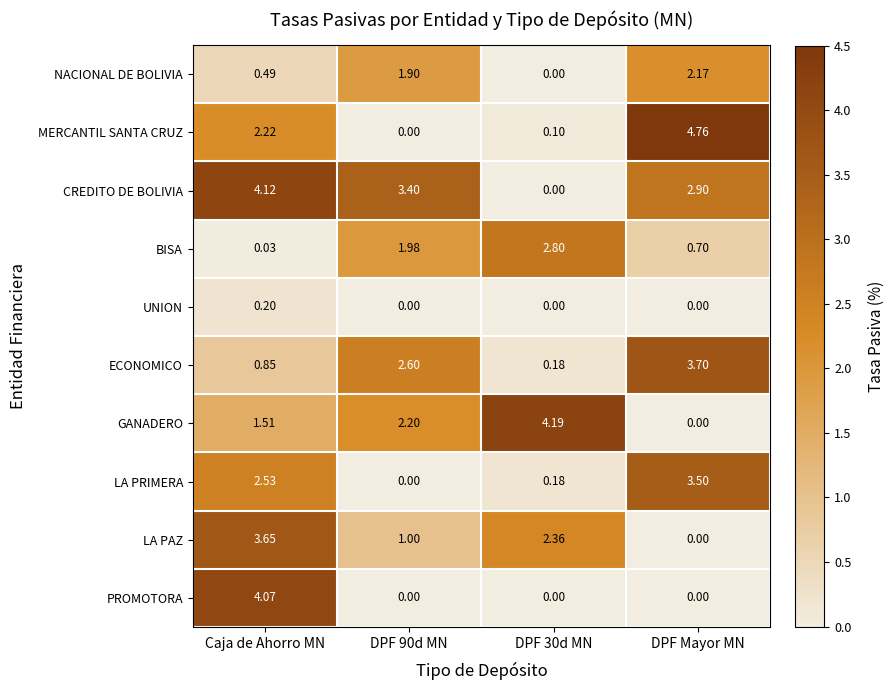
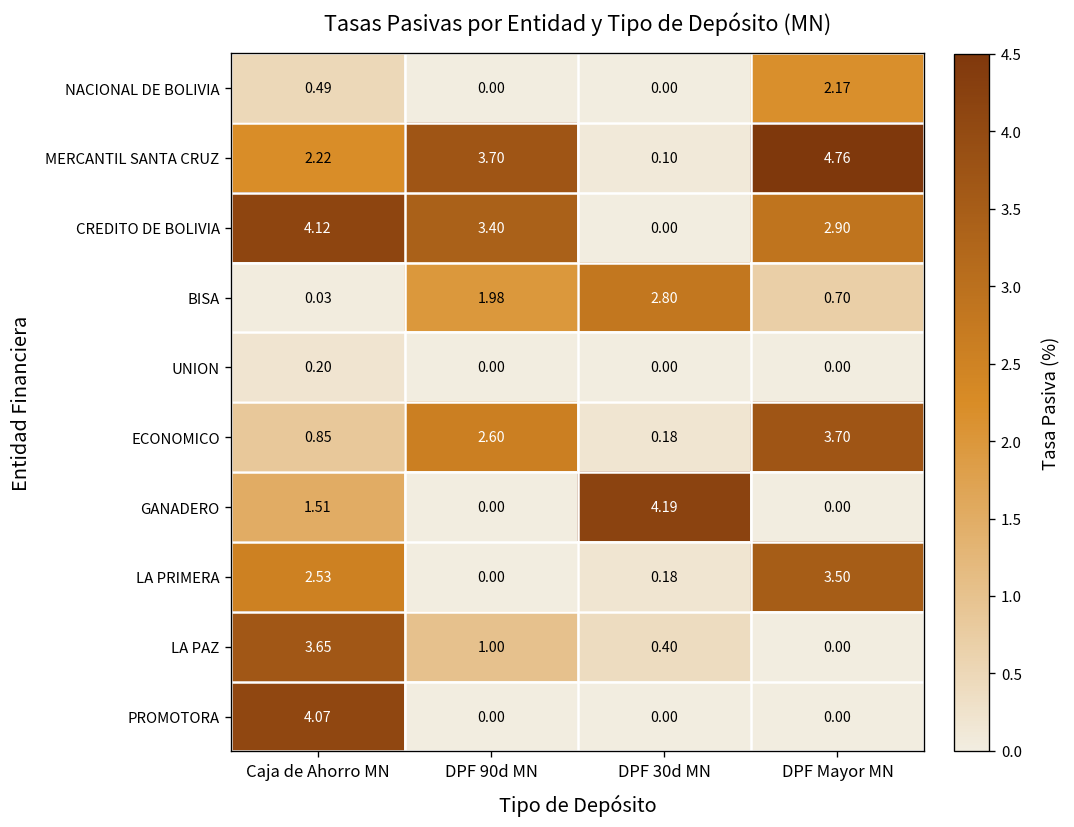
  {
    "NACIONAL DE BOLIVIA": {
      "Caja de Ahorro MN": 0.49,
-     "DPF 90d MN": 1.90,
+     "DPF 90d MN": 0.00,
      "DPF 30d MN": 0.00,
      "DPF Mayor MN": 2.17
    },
    "MERCANTIL SANTA CRUZ": {
      "Caja de Ahorro MN": 2.22,
-     "DPF 90d MN": 0.00,
+     "DPF 90d MN": 3.70,
      "DPF 30d MN": 0.10,
      "DPF Mayor MN": 4.76
    },
    "CREDITO DE BOLIVIA": {
      "Caja de Ahorro MN": 4.12,
      "DPF 90d MN": 3.40,
      "DPF 30d MN": 0.00,
      "DPF Mayor MN": 2.90
    },
    "BISA": {
      "Caja de Ahorro MN": 0.03,
      "DPF 90d MN": 1.98,
      "DPF 30d MN": 2.80,
      "DPF Mayor MN": 0.70
    },
    "UNION": {
      "Caja de Ahorro MN": 0.20,
      "DPF 90d MN": 0.00,
      "DPF 30d MN": 0.00,
      "DPF Mayor MN": 0.00
    },
    "ECONOMICO": {
      "Caja de Ahorro MN": 0.85,
      "DPF 90d MN": 2.60,
      "DPF 30d MN": 0.18,
      "DPF Mayor MN": 3.70
    },
    "GANADERO": {
      "Caja de Ahorro MN": 1.51,
-     "DPF 90d MN": 2.20,
+     "DPF 90d MN": 0.00,
      "DPF 30d MN": 4.19,
      "DPF Mayor MN": 0.00
    },
    "LA PRIMERA": {
      "Caja de Ahorro MN": 2.53,
      "DPF 90d MN": 0.00,
      "DPF 30d MN": 0.18,
      "DPF Mayor MN": 3.50
    },
    "LA PAZ": {
      "Caja de Ahorro MN": 3.65,
      "DPF 90d MN": 1.00,
-     "DPF 30d MN": 2.36,
+     "DPF 30d MN": 0.40,
      "DPF Mayor MN": 0.00
    },
    "PROMOTORA": {
      "Caja de Ahorro MN": 4.07,
      "DPF 90d MN": 0.00,
      "DPF 30d MN": 0.00,
      "DPF Mayor MN": 0.00
    }
  }
